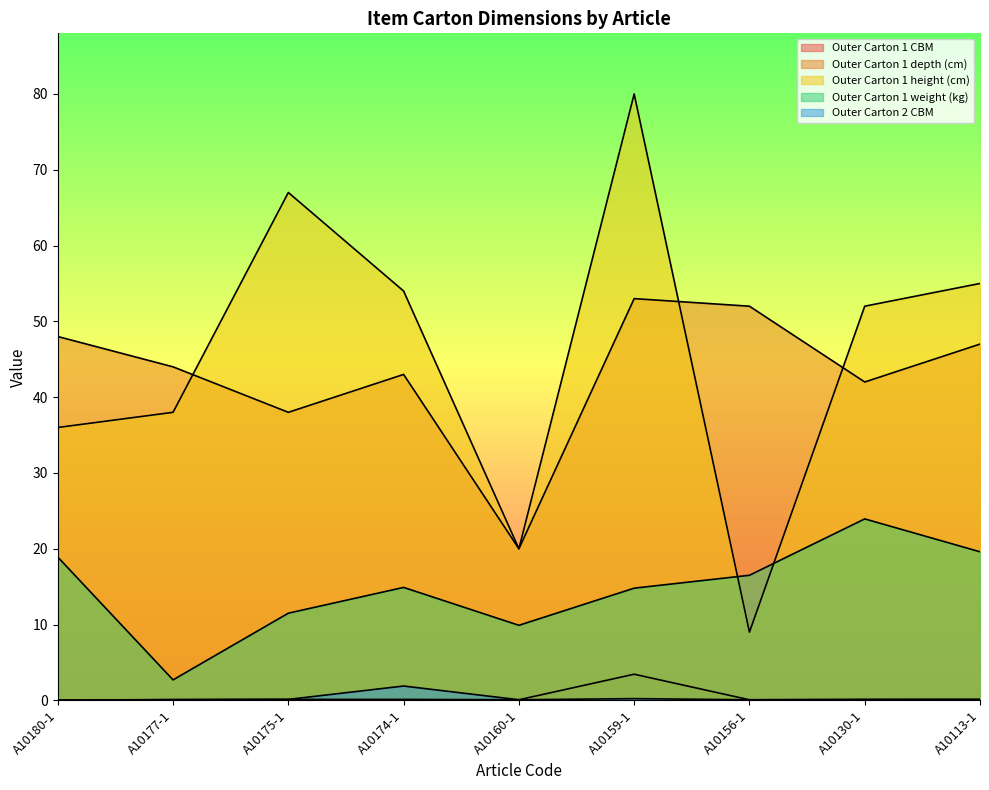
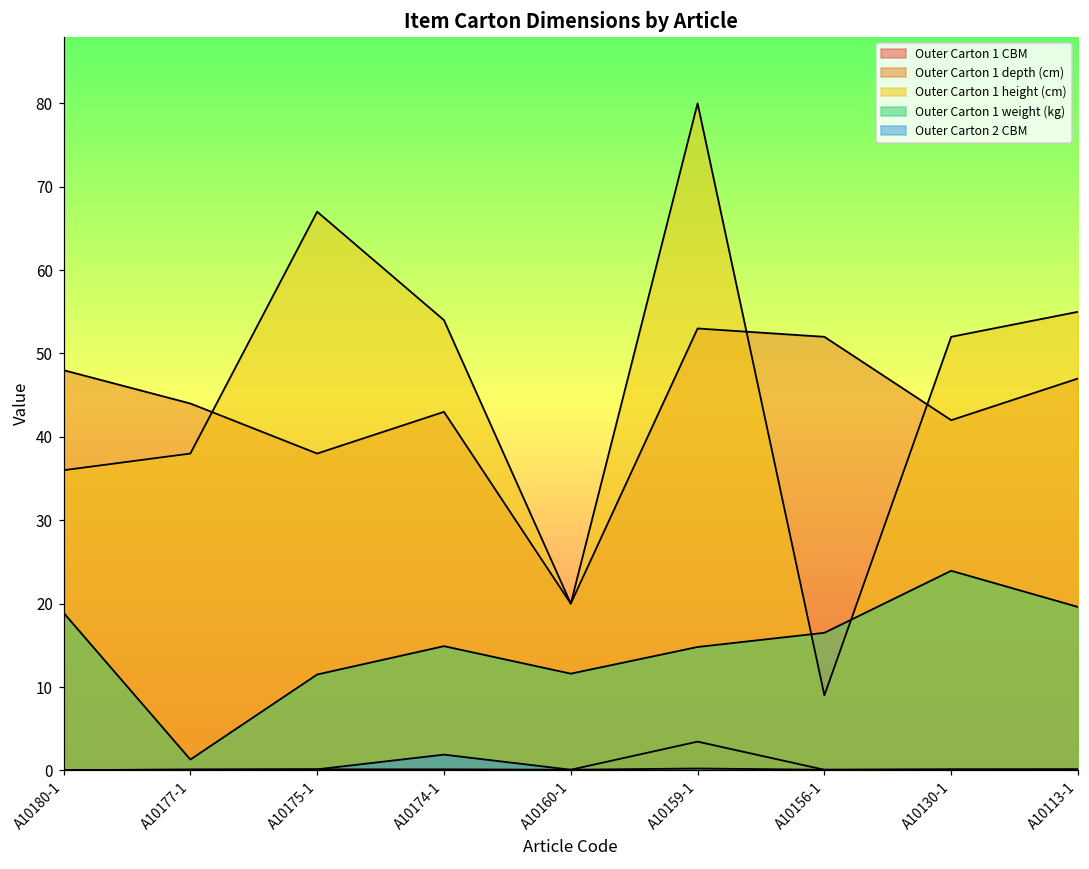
  {
    "Outer Carton 1 weight (kg)": {
      "A10180-1": 19,
-     "A10177-1": 3,
+     "A10177-1": 1,
      "A10175-1": 12,
      "A10174-1": 15,
-     "A10160-1": 10,
+     "A10160-1": 12,
      "A10159-1": 15,
      "A10156-1": 17,
      "A10130-1": 24,
      "A10113-1": 20
    },
    "Outer Carton 2 CBM": {
      "A10174-1": 2,
      "A10159-1": 0
    }
  }
